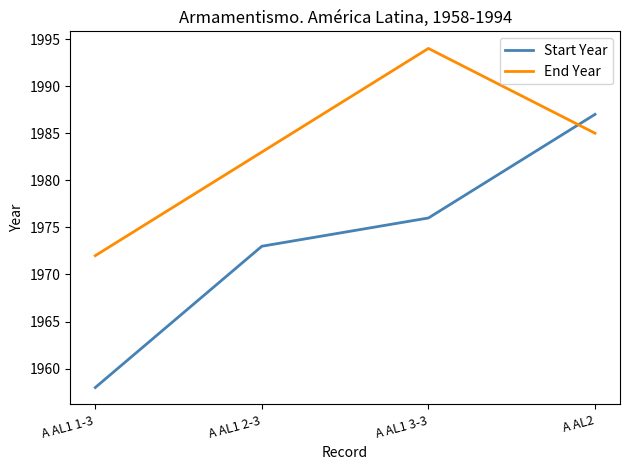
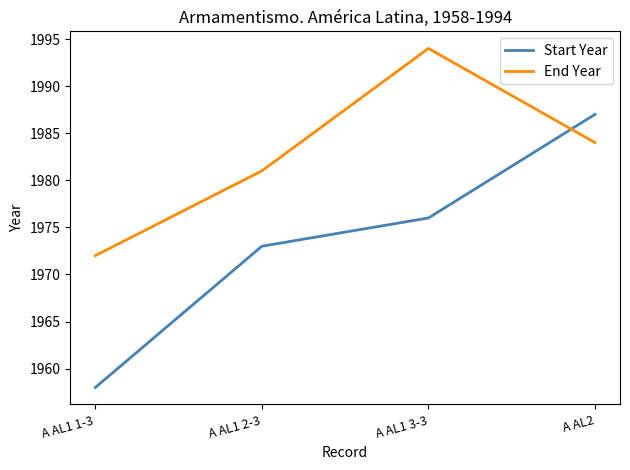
  {
    "Start Year": {
      "A AL1 1-3": 1958,
      "A AL1 2-3": 1973,
      "A AL1 3-3": 1976,
      "A AL2": 1987
    },
    "End Year": {
      "A AL1 1-3": 1972,
-     "A AL1 2-3": 1983,
+     "A AL1 2-3": 1981,
      "A AL1 3-3": 1994,
-     "A AL2": 1985
+     "A AL2": 1984
    }
  }
